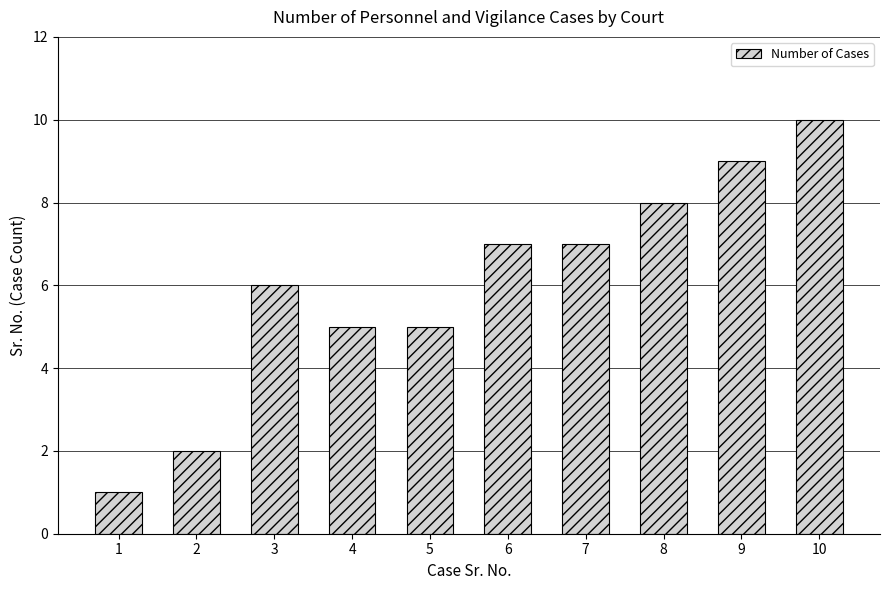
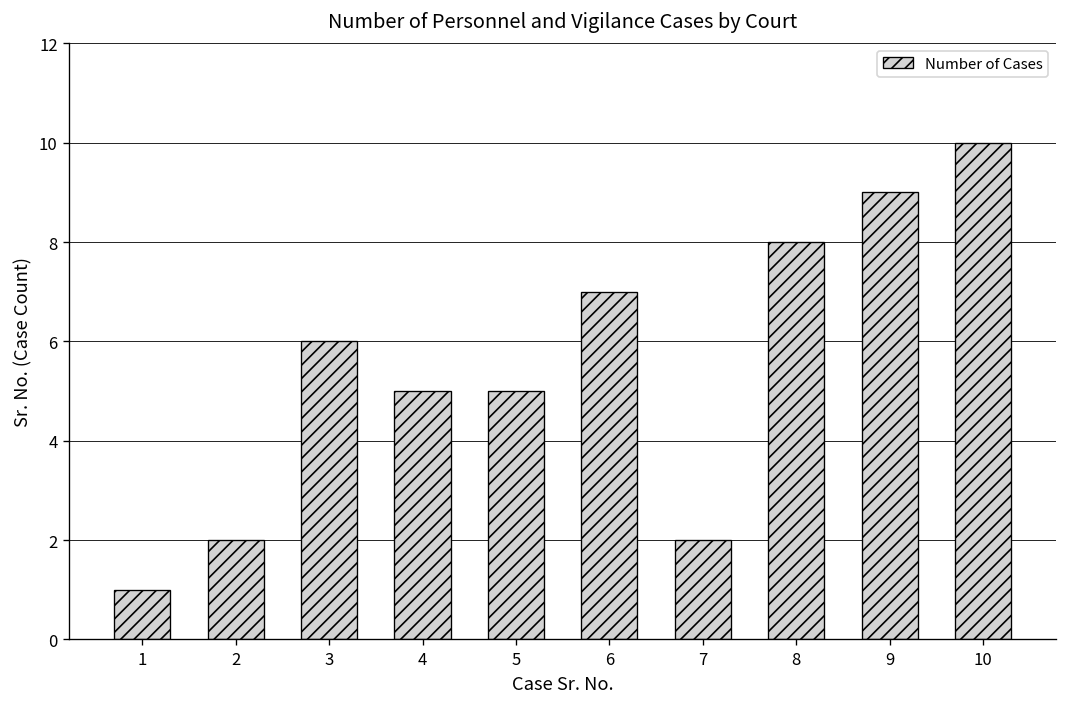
  {
    "1": 1,
    "2": 2,
    "3": 6,
    "4": 5,
    "5": 5,
    "6": 7,
-   "7": 7,
+   "7": 2,
    "8": 8,
    "9": 9,
    "10": 10
  }
